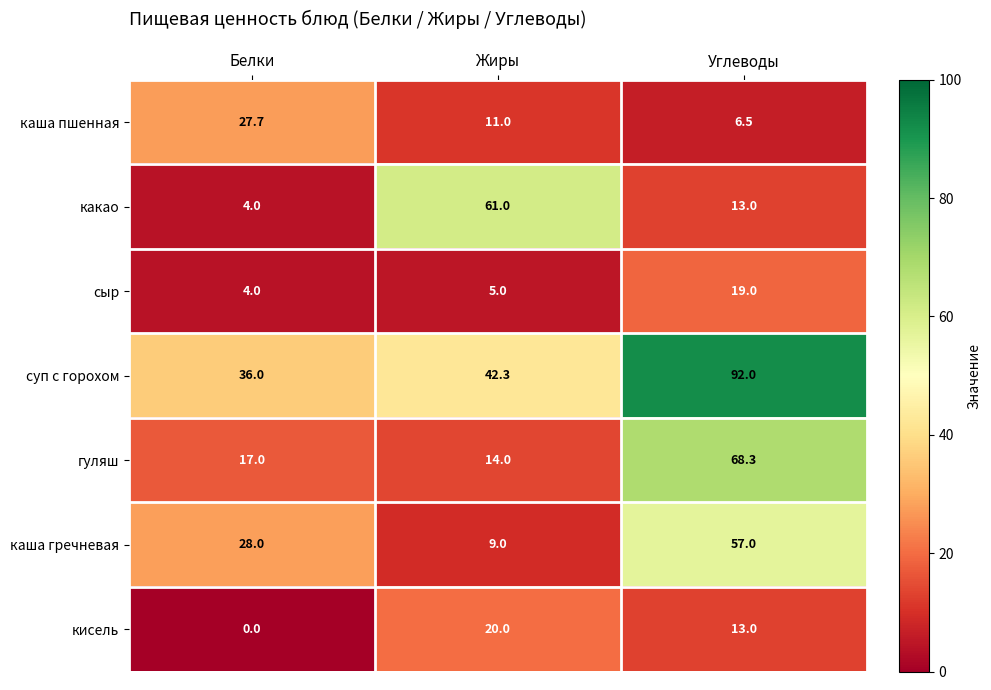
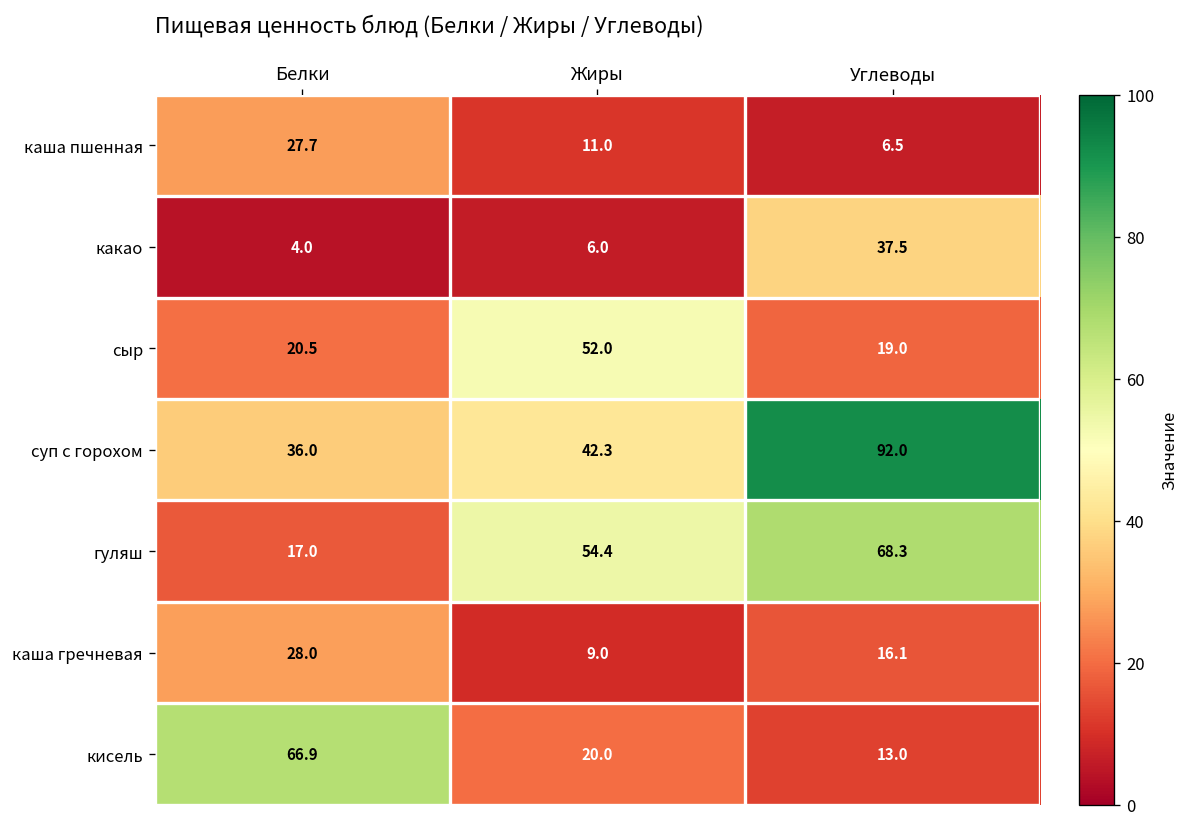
  {
    "каша пшенная": {
      "Белки": 27.7,
      "Жиры": 11.0,
      "Углеводы": 6.5
    },
    "какао": {
      "Белки": 4.0,
-     "Жиры": 61.0,
-     "Углеводы": 13.0
+     "Жиры": 6.0,
+     "Углеводы": 37.5
    },
    "сыр": {
-     "Белки": 4.0,
-     "Жиры": 5.0,
+     "Белки": 20.5,
+     "Жиры": 52.0,
      "Углеводы": 19.0
    },
    "суп с горохом": {
      "Белки": 36.0,
      "Жиры": 42.3,
      "Углеводы": 92.0
    },
    "гуляш": {
      "Белки": 17.0,
-     "Жиры": 14.0,
+     "Жиры": 54.4,
      "Углеводы": 68.3
    },
    "каша гречневая": {
      "Белки": 28.0,
      "Жиры": 9.0,
-     "Углеводы": 57.0
+     "Углеводы": 16.1
    },
    "кисель": {
-     "Белки": 0.0,
+     "Белки": 66.9,
      "Жиры": 20.0,
      "Углеводы": 13.0
    }
  }
